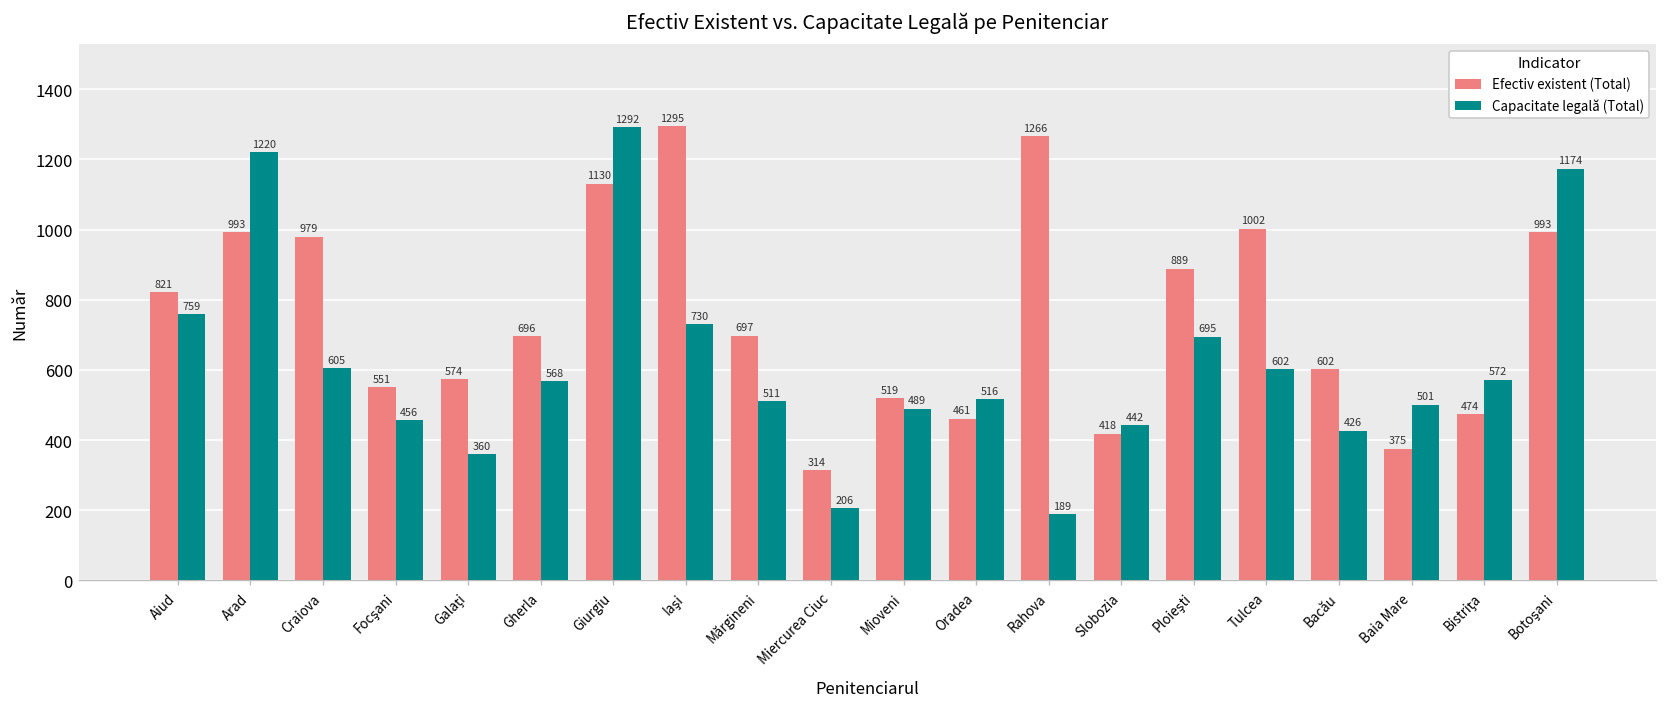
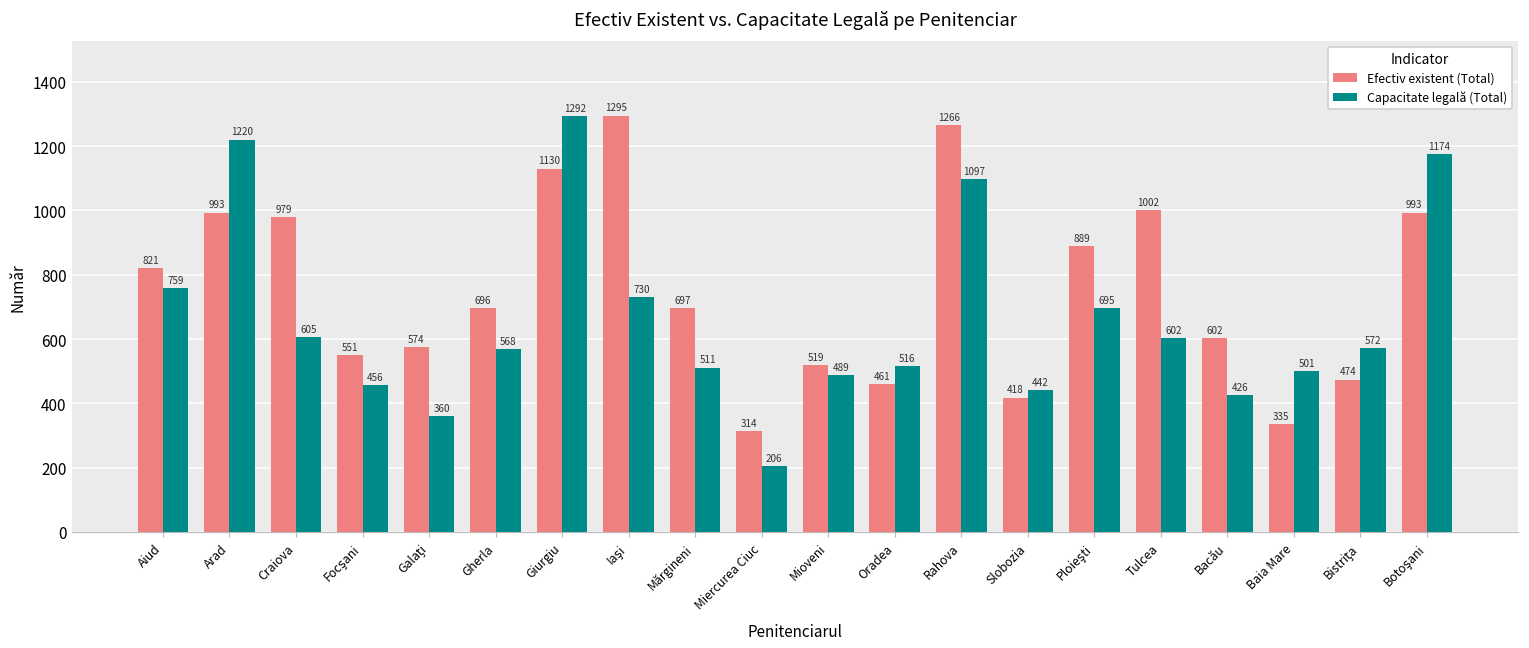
  {
    "Efectiv existent (Total)": {
      "Aiud": 821,
      "Arad": 993,
      "Craiova": 979,
      "Focşani": 551,
      "Galaţi": 574,
      "Gherla": 696,
      "Giurgiu": 1130,
      "Iaşi": 1295,
      "Mărgineni": 697,
      "Miercurea Ciuc": 314,
      "Mioveni": 519,
      "Oradea": 461,
      "Rahova": 1266,
      "Slobozia": 418,
      "Ploieşti": 889,
      "Tulcea": 1002,
      "Bacău": 602,
-     "Baia Mare": 375,
+     "Baia Mare": 335,
      "Bistriţa": 474,
      "Botoşani": 993
    },
    "Capacitate legală (Total)": {
      "Aiud": 759,
      "Arad": 1220,
      "Craiova": 605,
      "Focşani": 456,
      "Galaţi": 360,
      "Gherla": 568,
      "Giurgiu": 1292,
      "Iaşi": 730,
      "Mărgineni": 511,
      "Miercurea Ciuc": 206,
      "Mioveni": 489,
      "Oradea": 516,
-     "Rahova": 189,
+     "Rahova": 1097,
      "Slobozia": 442,
      "Ploieşti": 695,
      "Tulcea": 602,
      "Bacău": 426,
      "Baia Mare": 501,
      "Bistriţa": 572,
      "Botoşani": 1174
    }
  }
